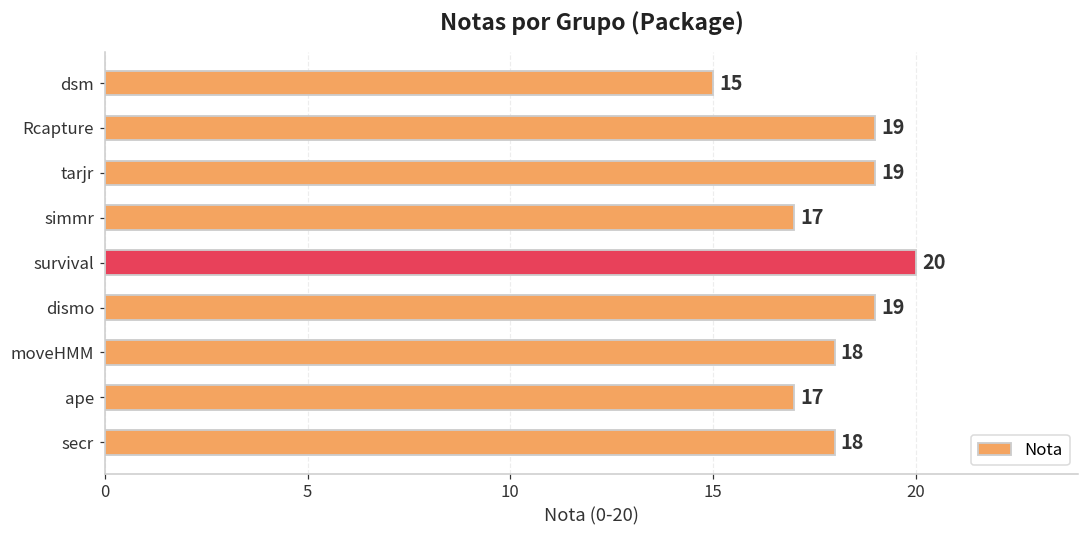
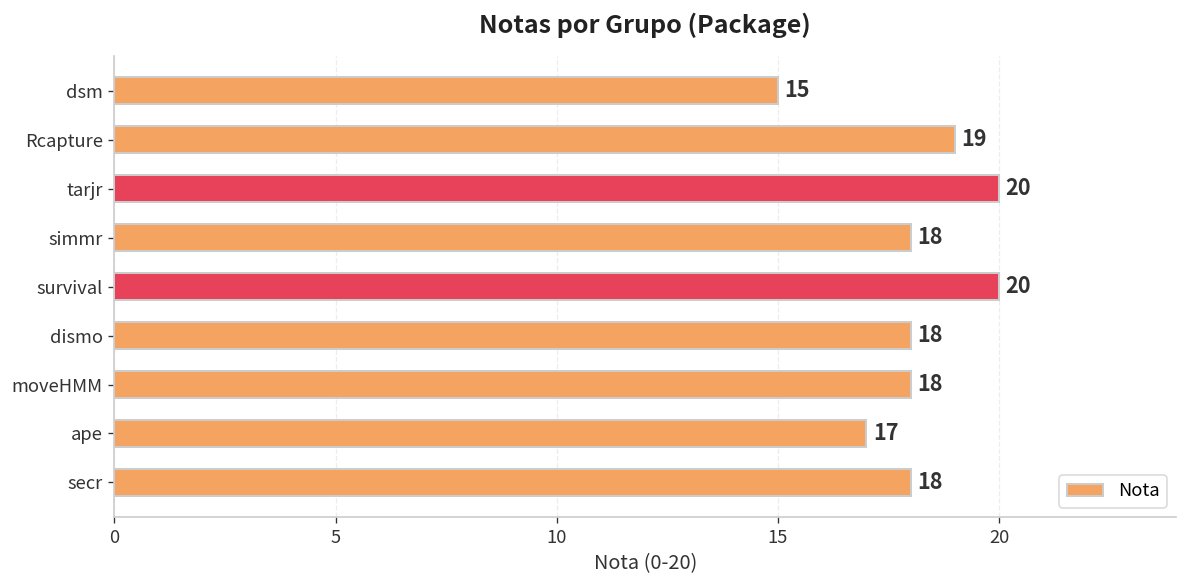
  {
    "dsm": 15,
    "Rcapture": 19,
-   "tarjr": 19,
-   "simmr": 17,
+   "tarjr": 20,
+   "simmr": 18,
    "survival": 20,
-   "dismo": 19,
+   "dismo": 18,
    "moveHMM": 18,
    "ape": 17,
    "secr": 18
  }
